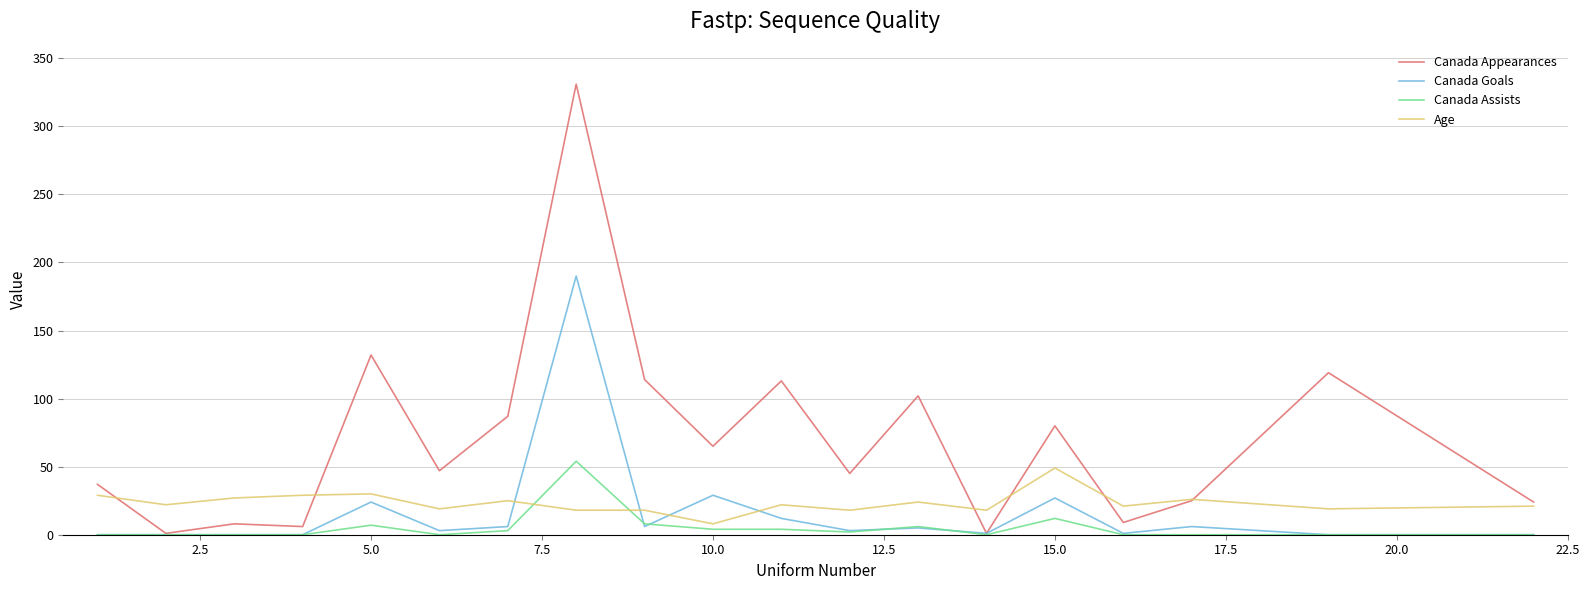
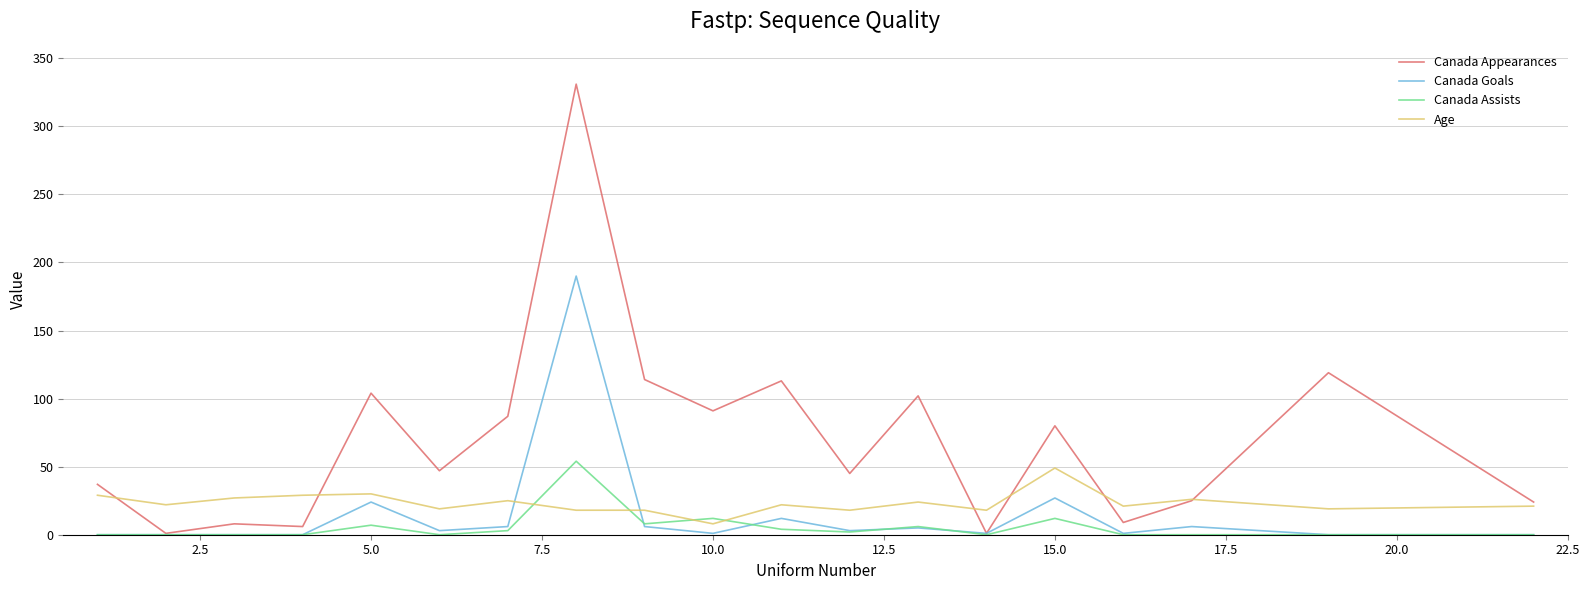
  {
    "Canada Appearances": {
-     "5.0": 132,
-     "10.0": 65,
+     "5.0": 104,
+     "10.0": 91,
      "15.0": 80
    },
    "Canada Goals": {
      "5.0": 24,
-     "10.0": 29,
+     "10.0": 1,
      "15.0": 27
    },
    "Canada Assists": {
      "5.0": 7,
-     "10.0": 4,
+     "10.0": 12,
      "15.0": 12
    },
    "Age": {
      "5.0": 30,
      "10.0": 8,
      "15.0": 49
    }
  }
